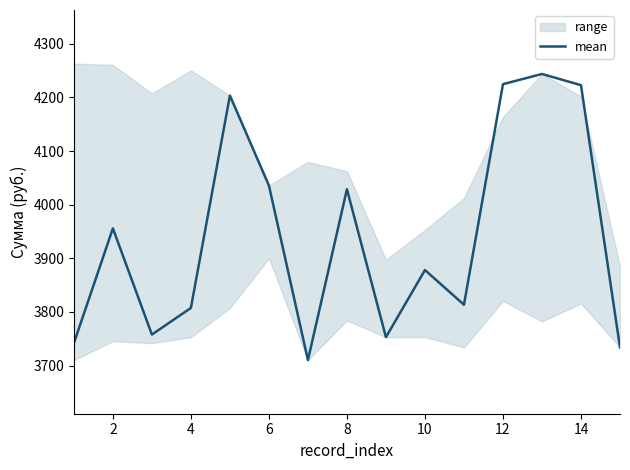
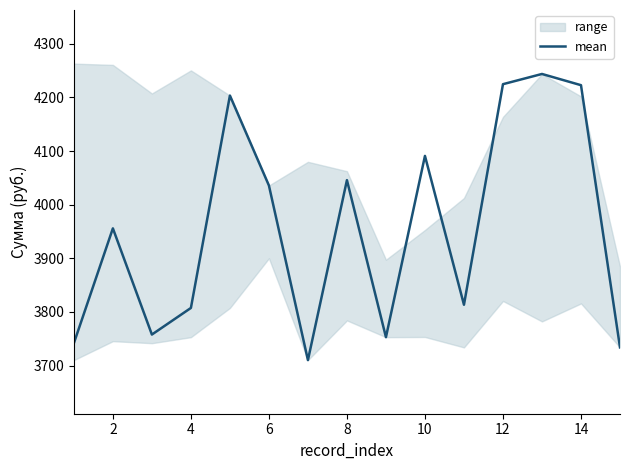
  {
    "mean": {
      "2": 3960,
      "4": 3810,
-     "8": 4030,
-     "10": 3880,
+     "8": 4050,
+     "10": 4090,
      "12": 4220,
      "14": 4220
    }
  }
